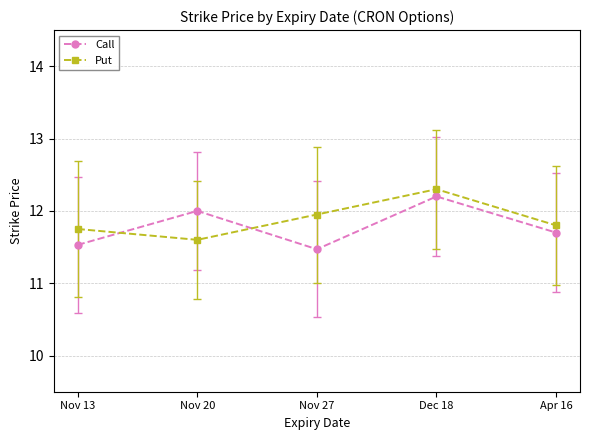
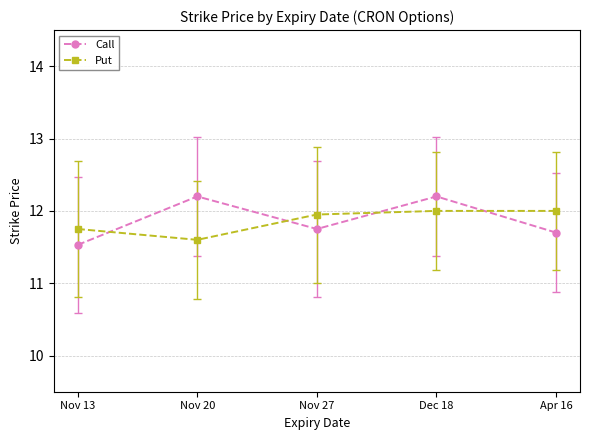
  {
    "Call": {
      "Nov 13": 11.5,
-     "Nov 20": 12.0,
-     "Nov 27": 11.5,
+     "Nov 20": 12.2,
+     "Nov 27": 11.8,
      "Dec 18": 12.2,
      "Apr 16": 11.7
    },
    "Put": {
      "Nov 13": 11.8,
      "Nov 20": 11.6,
      "Nov 27": 12.0,
-     "Dec 18": 12.3,
-     "Apr 16": 11.8
+     "Dec 18": 12.0,
+     "Apr 16": 12.0
    }
  }
